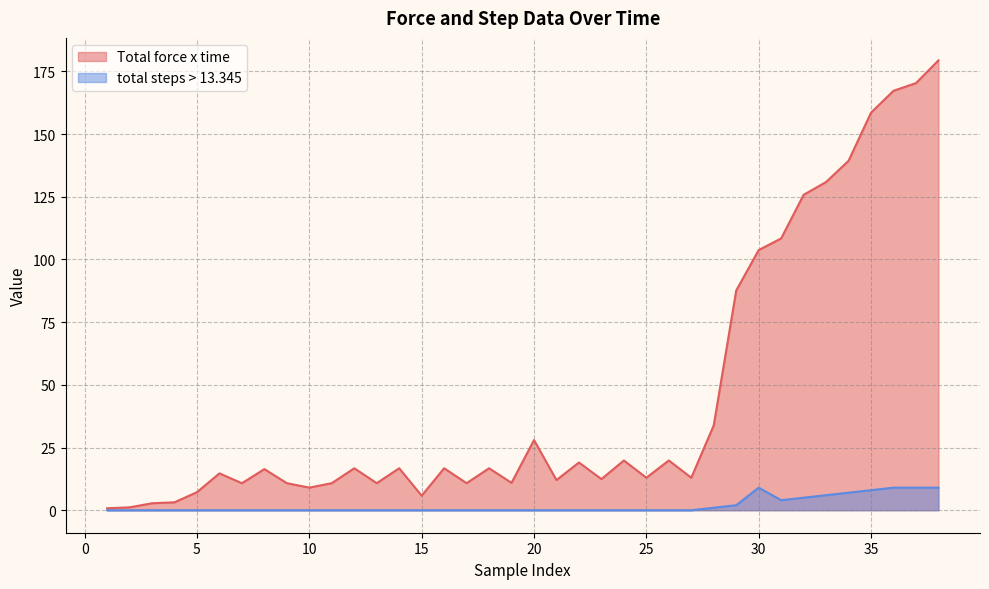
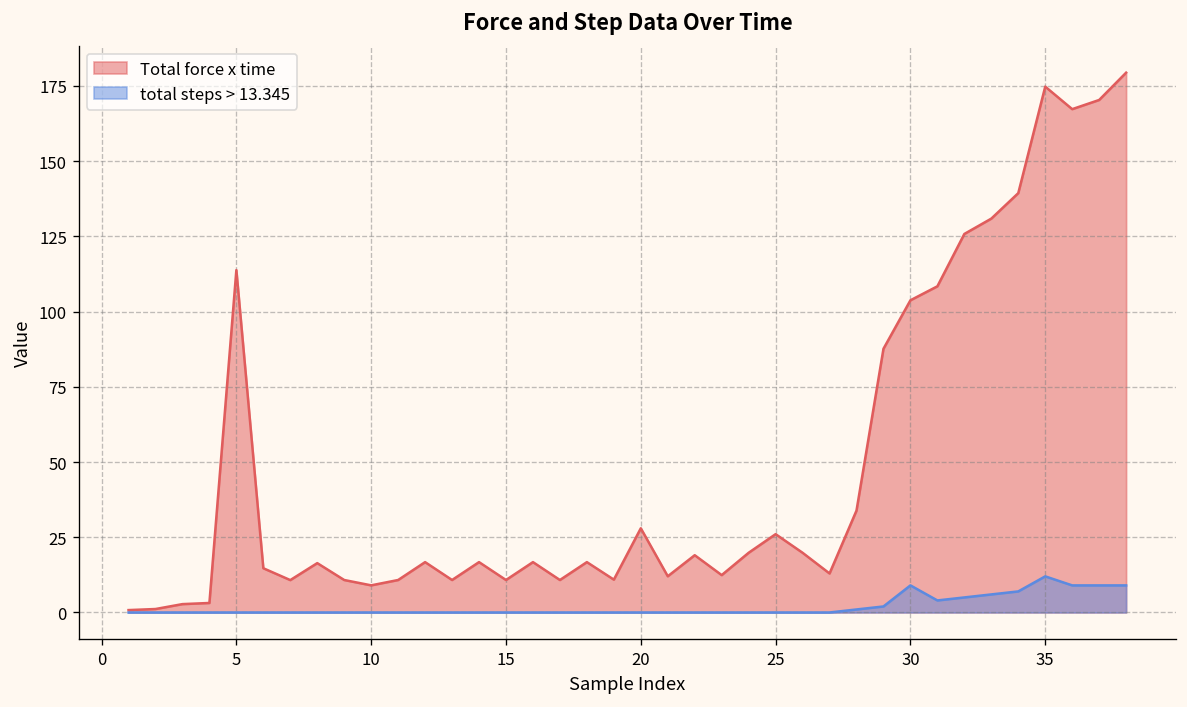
  {
    "Total force x time": {
-     "5": 7,
+     "5": 114,
      "10": 9,
-     "15": 6,
+     "15": 11,
      "20": 28,
-     "25": 13,
+     "25": 26,
      "30": 104,
-     "35": 159
+     "35": 175
    },
    "total steps > 13.345": {
      "5": 0,
      "10": 0,
      "15": 0,
      "20": 0,
      "25": 0,
      "30": 9,
-     "35": 8
+     "35": 12
    }
  }
